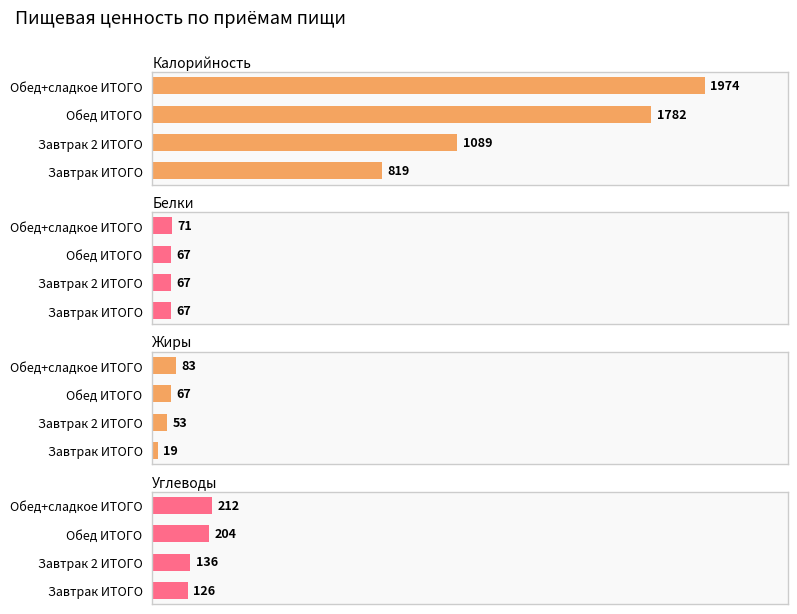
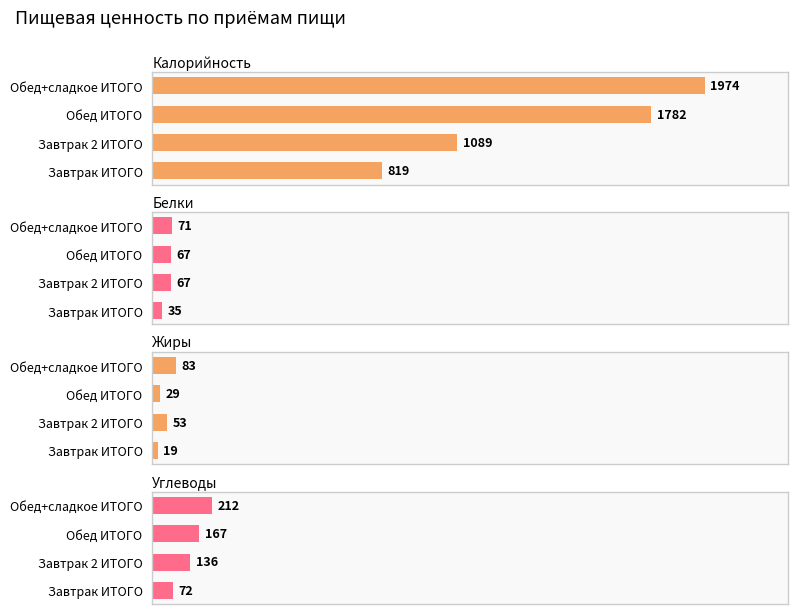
  {
    "Калорийность": {
      "Обед+сладкое ИТОГО": 1974,
      "Обед ИТОГО": 1782,
      "Завтрак 2 ИТОГО": 1089,
      "Завтрак ИТОГО": 819
    },
    "Белки": {
      "Обед+сладкое ИТОГО": 71,
      "Обед ИТОГО": 67,
      "Завтрак 2 ИТОГО": 67,
-     "Завтрак ИТОГО": 67
+     "Завтрак ИТОГО": 35
    },
    "Жиры": {
      "Обед+сладкое ИТОГО": 83,
-     "Обед ИТОГО": 67,
+     "Обед ИТОГО": 29,
      "Завтрак 2 ИТОГО": 53,
      "Завтрак ИТОГО": 19
    },
    "Углеводы": {
      "Обед+сладкое ИТОГО": 212,
-     "Обед ИТОГО": 204,
+     "Обед ИТОГО": 167,
      "Завтрак 2 ИТОГО": 136,
-     "Завтрак ИТОГО": 126
+     "Завтрак ИТОГО": 72
    }
  }
